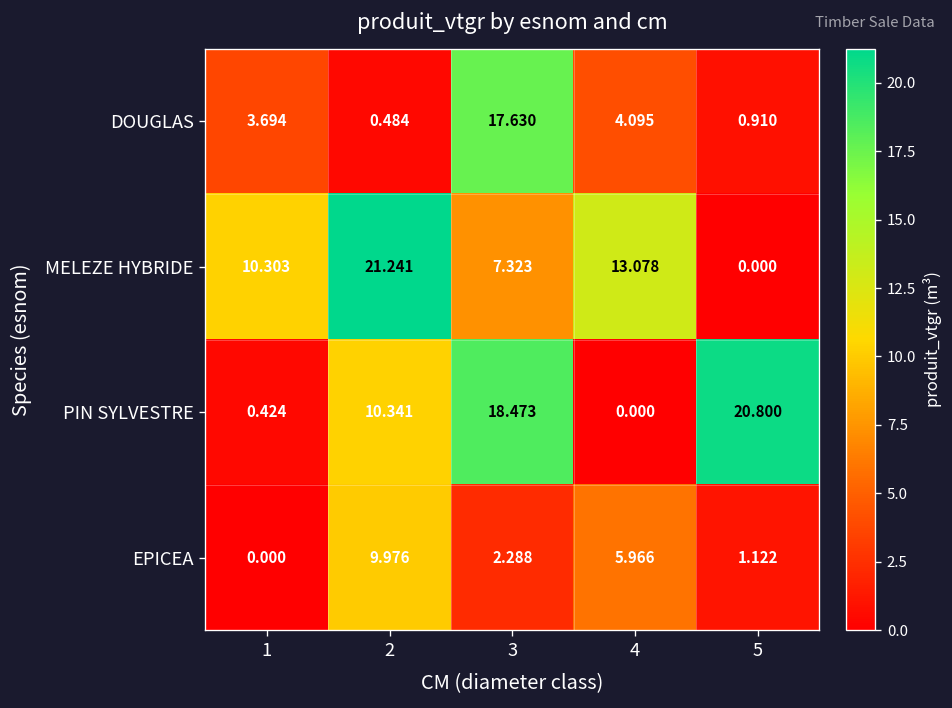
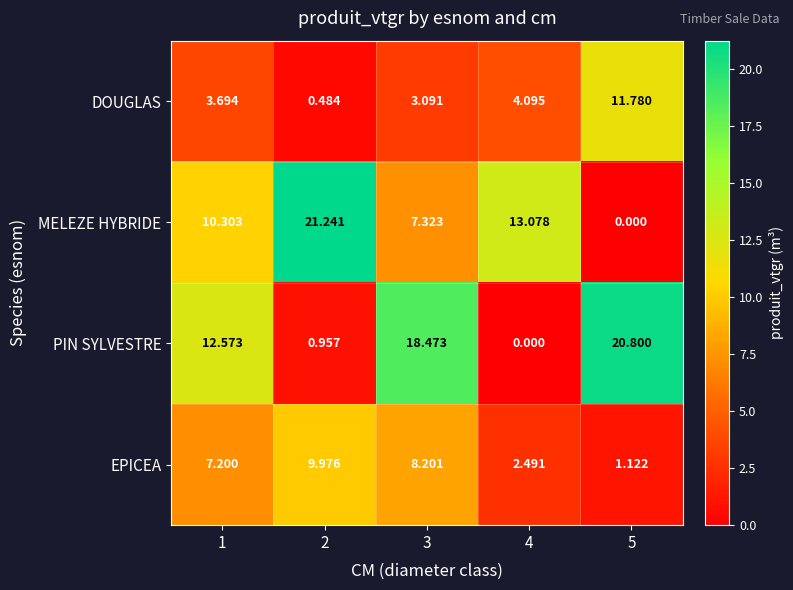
  {
    "DOUGLAS": {
      "1": 3.694,
      "2": 0.484,
-     "3": 17.630,
+     "3": 3.091,
      "4": 4.095,
-     "5": 0.910
+     "5": 11.780
    },
    "MELEZE HYBRIDE": {
      "1": 10.303,
      "2": 21.241,
      "3": 7.323,
      "4": 13.078,
      "5": 0.000
    },
    "PIN SYLVESTRE": {
-     "1": 0.424,
-     "2": 10.341,
+     "1": 12.573,
+     "2": 0.957,
      "3": 18.473,
      "4": 0.000,
      "5": 20.800
    },
    "EPICEA": {
-     "1": 0.000,
+     "1": 7.200,
      "2": 9.976,
-     "3": 2.288,
-     "4": 5.966,
+     "3": 8.201,
+     "4": 2.491,
      "5": 1.122
    }
  }
